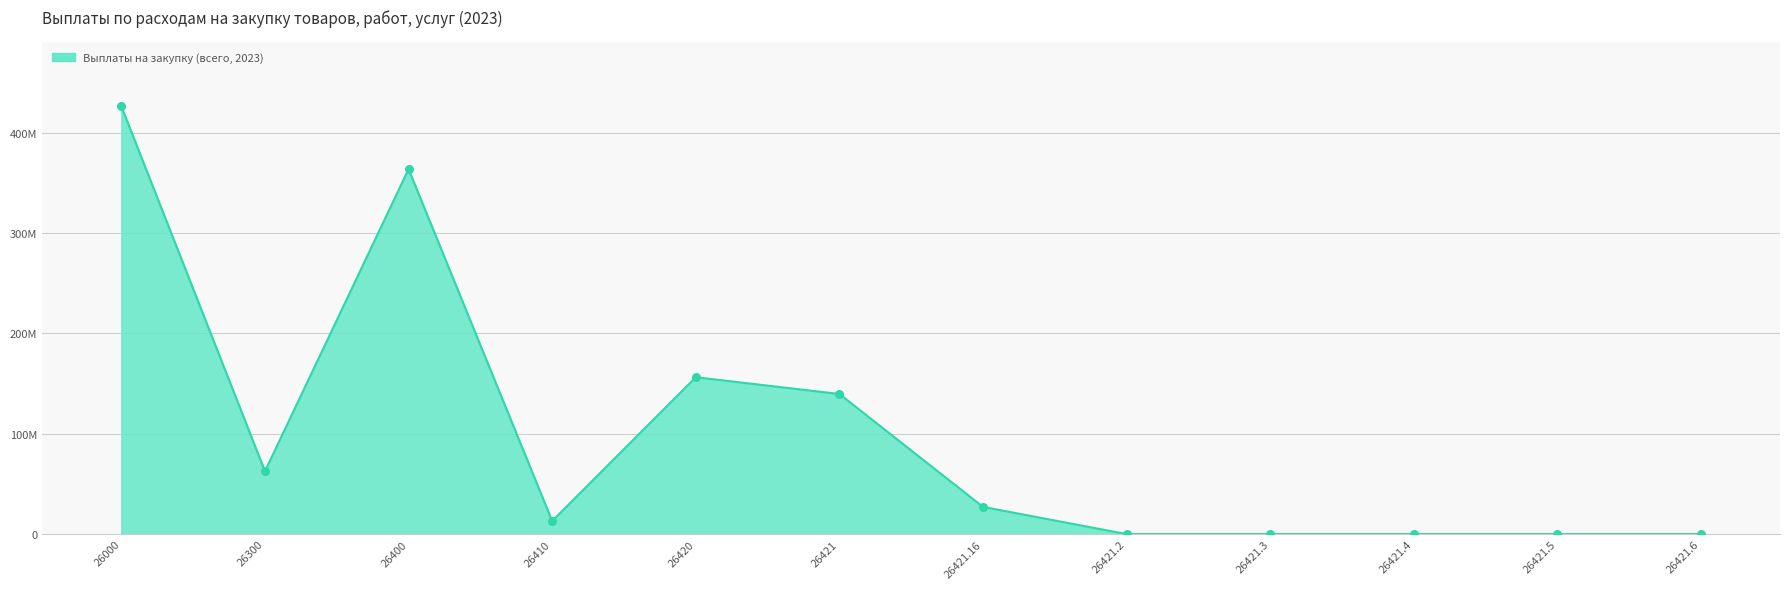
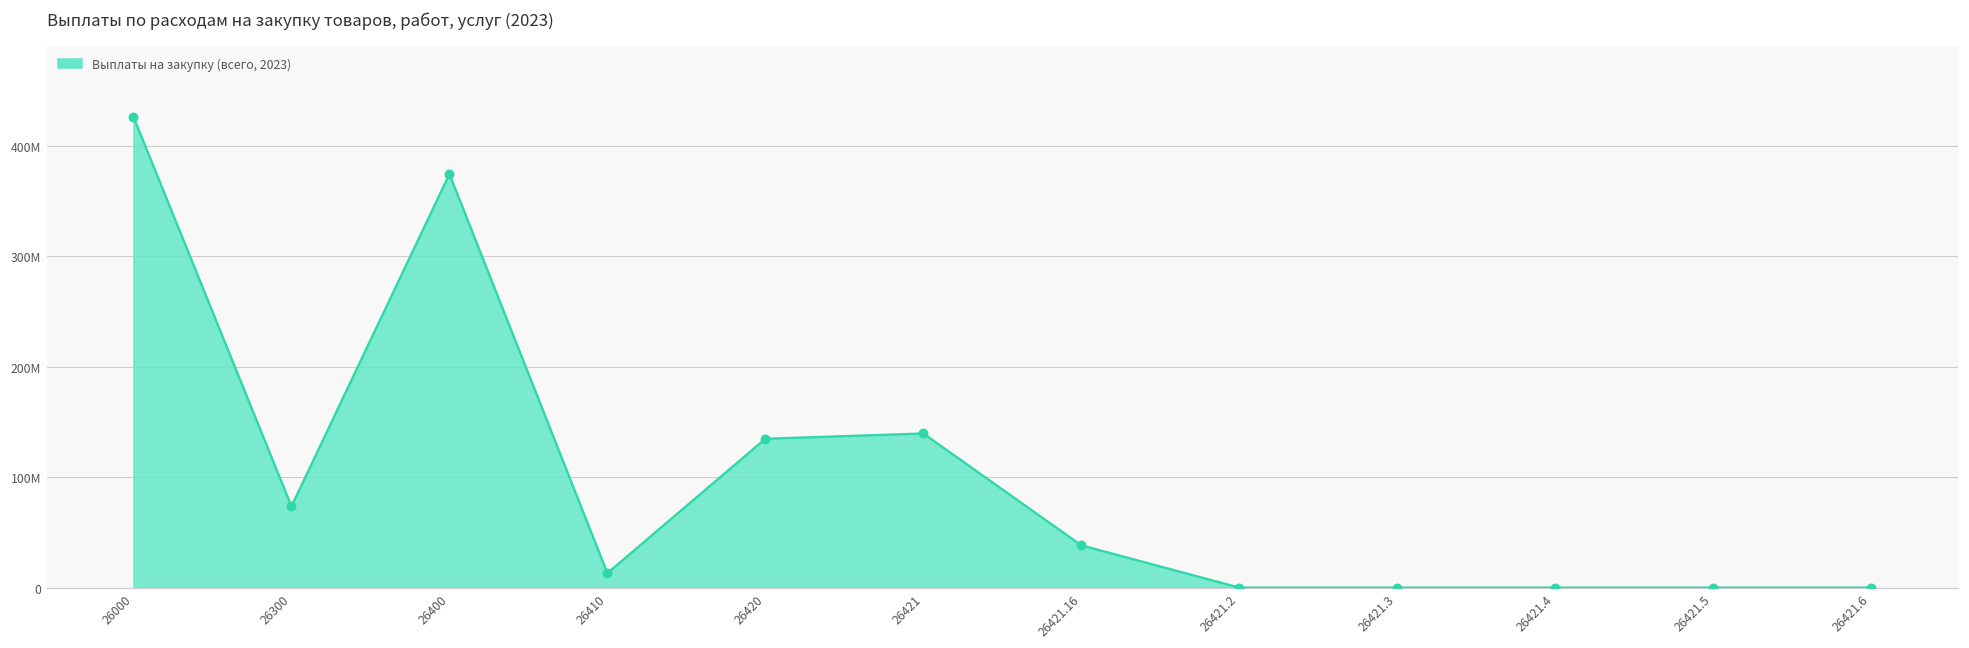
  {
    "26000": 426000000,
-   "26300": 63000000,
-   "26400": 364000000,
+   "26300": 74000000,
+   "26400": 374000000,
    "26410": 13000000,
-   "26420": 156000000,
+   "26420": 135000000,
    "26421": 140000000,
-   "26421.16": 27000000,
+   "26421.16": 38000000,
    "26421.2": 0,
    "26421.3": 0,
    "26421.4": 0,
    "26421.5": 0,
    "26421.6": 0
  }
